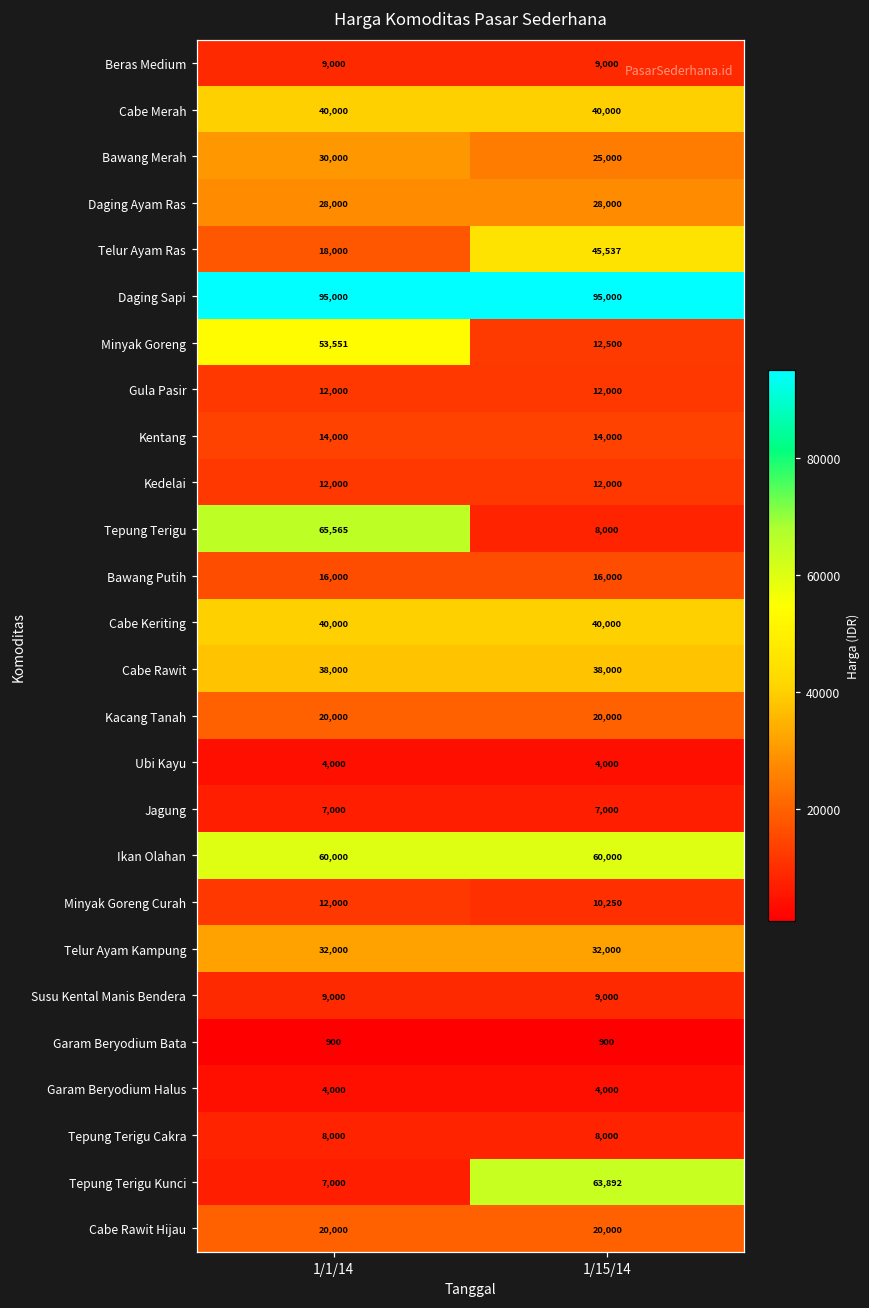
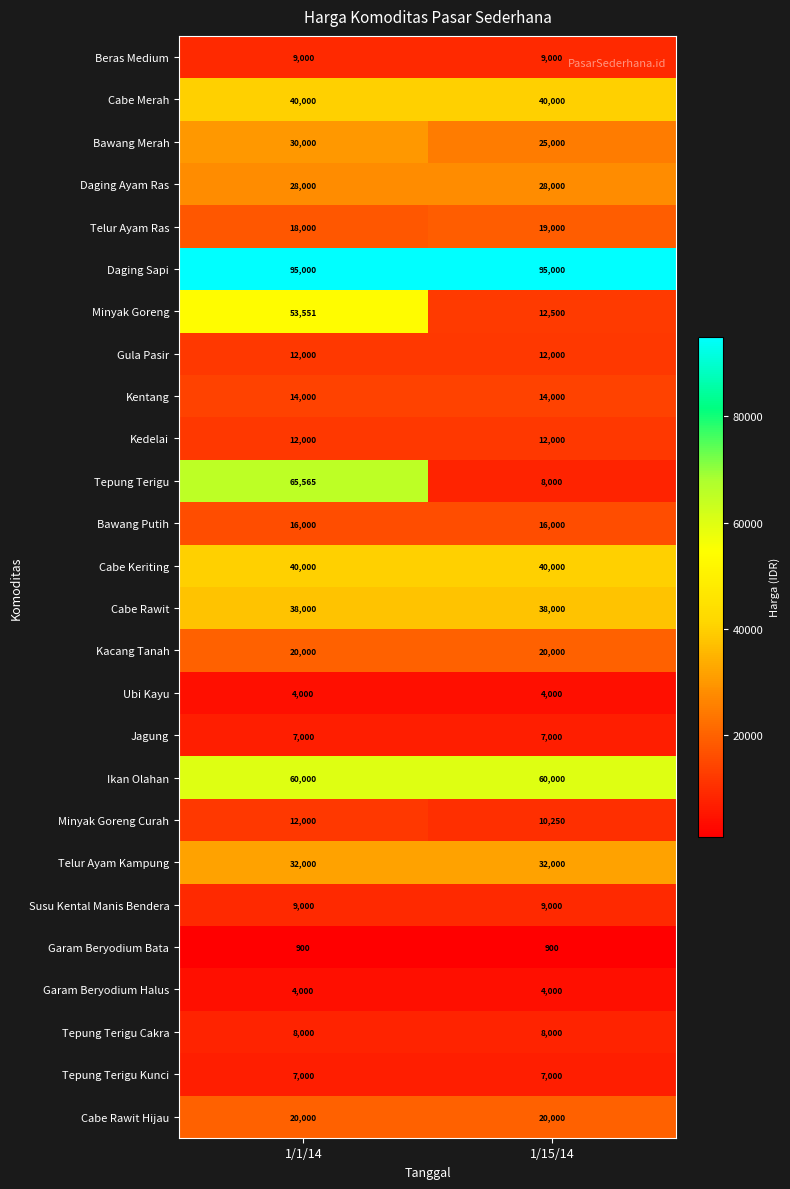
  {
    "Beras Medium": {
      "1/1/14": "9,000"
    },
    "Cabe Merah": {
      "1/1/14": "40,000",
      "1/15/14": "40,000"
    },
    "Bawang Merah": {
      "1/1/14": "30,000",
      "1/15/14": "25,000"
    },
    "Daging Ayam Ras": {
      "1/1/14": "28,000",
      "1/15/14": "28,000"
    },
    "Telur Ayam Ras": {
      "1/1/14": "18,000",
-     "1/15/14": "45,537"
+     "1/15/14": "19,000"
    },
    "Daging Sapi": {
      "1/1/14": "95,000",
      "1/15/14": "95,000"
    },
    "Minyak Goreng": {
      "1/1/14": "53,551",
      "1/15/14": "12,500"
    },
    "Gula Pasir": {
      "1/1/14": "12,000",
      "1/15/14": "12,000"
    },
    "Kentang": {
      "1/1/14": "14,000",
      "1/15/14": "14,000"
    },
    "Kedelai": {
      "1/1/14": "12,000",
      "1/15/14": "12,000"
    },
    "Tepung Terigu": {
      "1/1/14": "65,565",
      "1/15/14": "8,000"
    },
    "Bawang Putih": {
      "1/1/14": "16,000",
      "1/15/14": "16,000"
    },
    "Cabe Keriting": {
      "1/1/14": "40,000",
      "1/15/14": "40,000"
    },
    "Cabe Rawit": {
      "1/1/14": "38,000",
      "1/15/14": "38,000"
    },
    "Kacang Tanah": {
      "1/1/14": "20,000",
      "1/15/14": "20,000"
    },
    "Ubi Kayu": {
      "1/1/14": "4,000",
      "1/15/14": "4,000"
    },
    "Jagung": {
      "1/1/14": "7,000",
      "1/15/14": "7,000"
    },
    "Ikan Olahan": {
      "1/1/14": "60,000",
      "1/15/14": "60,000"
    },
    "Minyak Goreng Curah": {
      "1/1/14": "12,000",
      "1/15/14": "10,250"
    },
    "Telur Ayam Kampung": {
      "1/1/14": "32,000",
      "1/15/14": "32,000"
    },
    "Susu Kental Manis Bendera": {
      "1/1/14": "9,000",
      "1/15/14": "9,000"
    },
    "Garam Beryodium Bata": {
      "1/1/14": "900",
      "1/15/14": "900"
    },
    "Garam Beryodium Halus": {
      "1/1/14": "4,000",
      "1/15/14": "4,000"
    },
    "Tepung Terigu Cakra": {
      "1/1/14": "8,000",
      "1/15/14": "8,000"
    },
    "Tepung Terigu Kunci": {
      "1/1/14": "7,000",
-     "1/15/14": "63,892"
+     "1/15/14": "7,000"
    },
    "Cabe Rawit Hijau": {
      "1/1/14": "20,000",
      "1/15/14": "20,000"
    }
  }
